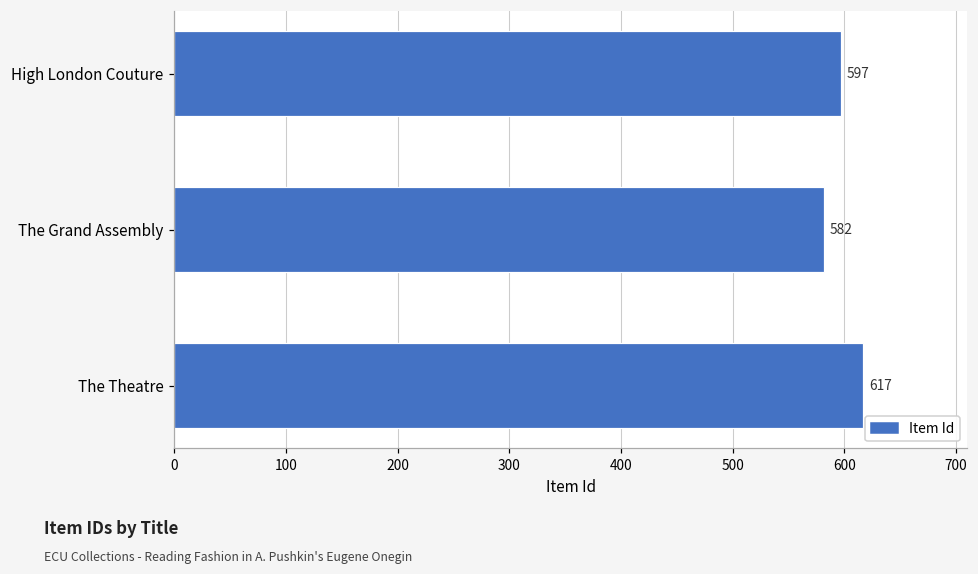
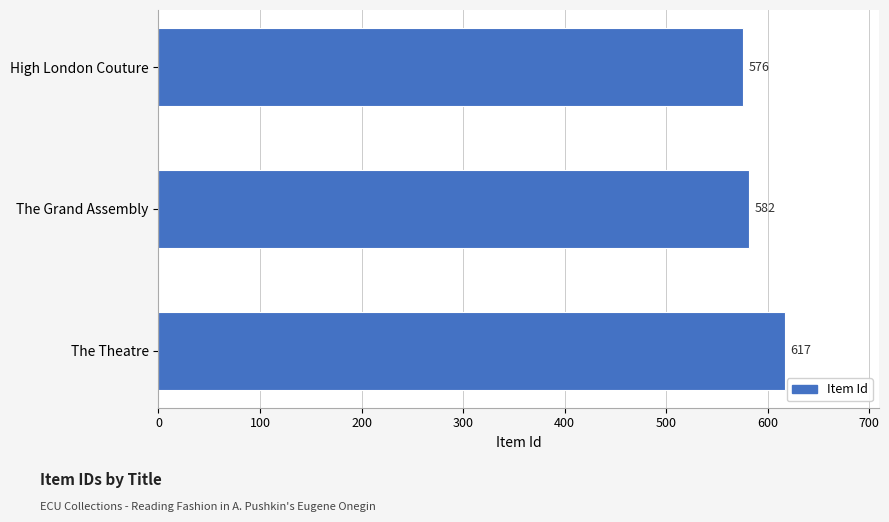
  {
-   "High London Couture": 597,
+   "High London Couture": 576,
    "The Grand Assembly": 582,
    "The Theatre": 617
  }
